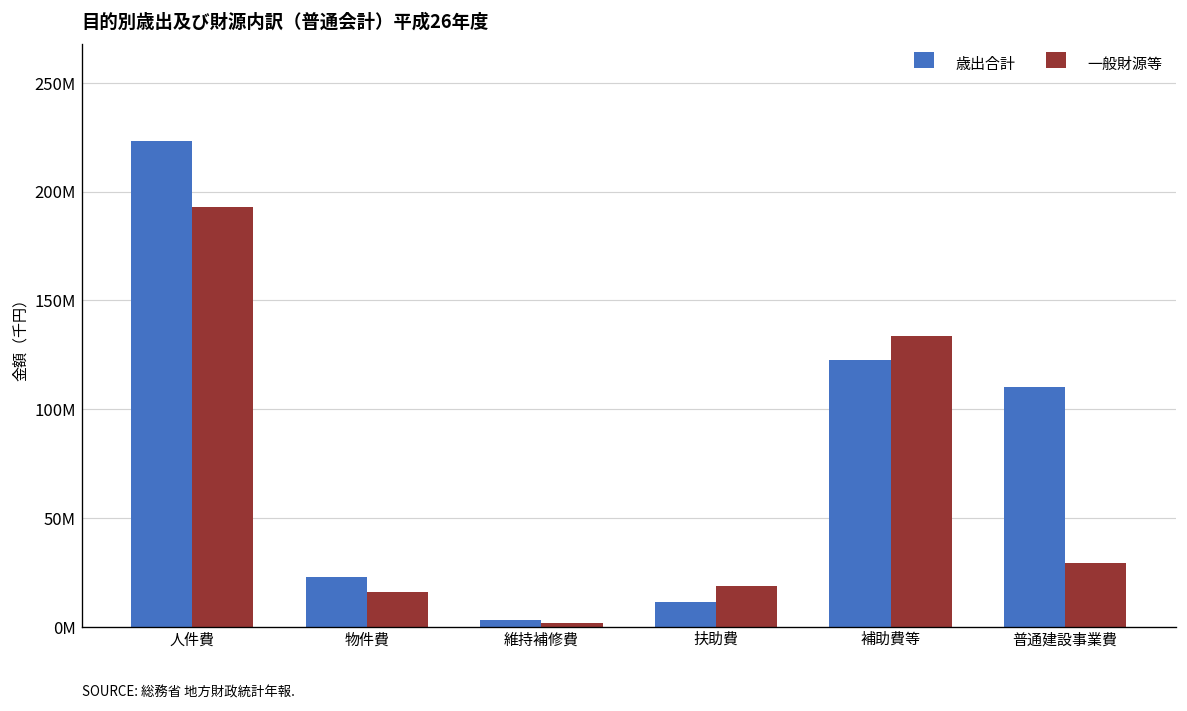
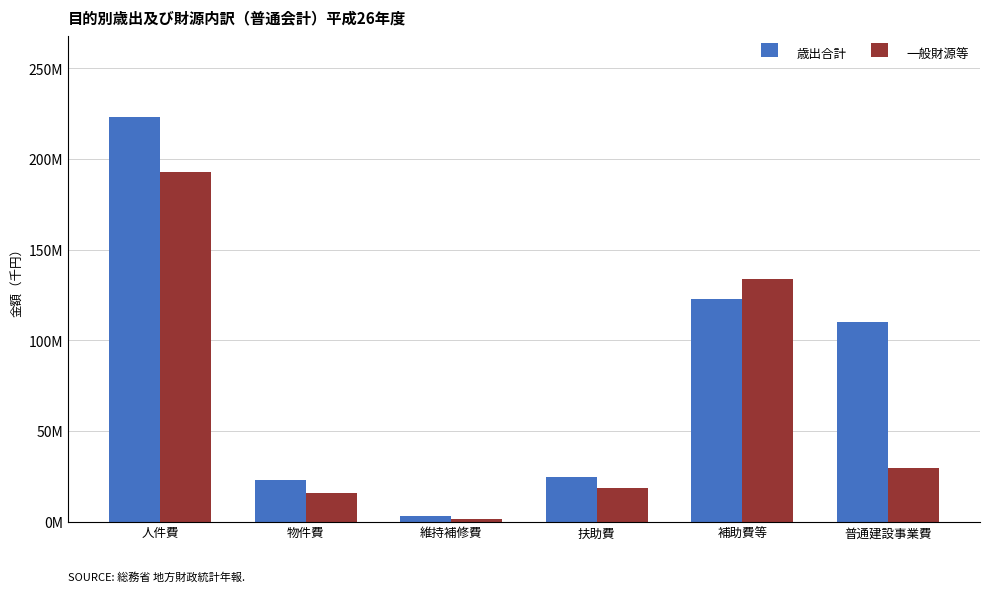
  {
    "歳出合計": {
      "人件費": 223000000,
      "物件費": 23000000,
      "維持補修費": 3000000,
-     "扶助費": 11000000,
+     "扶助費": 25000000,
      "補助費等": 123000000,
      "普通建設事業費": 110000000
    },
    "一般財源等": {
      "人件費": 193000000,
      "物件費": 16000000,
      "維持補修費": 2000000,
      "扶助費": 19000000,
      "補助費等": 134000000,
      "普通建設事業費": 29000000
    }
  }
